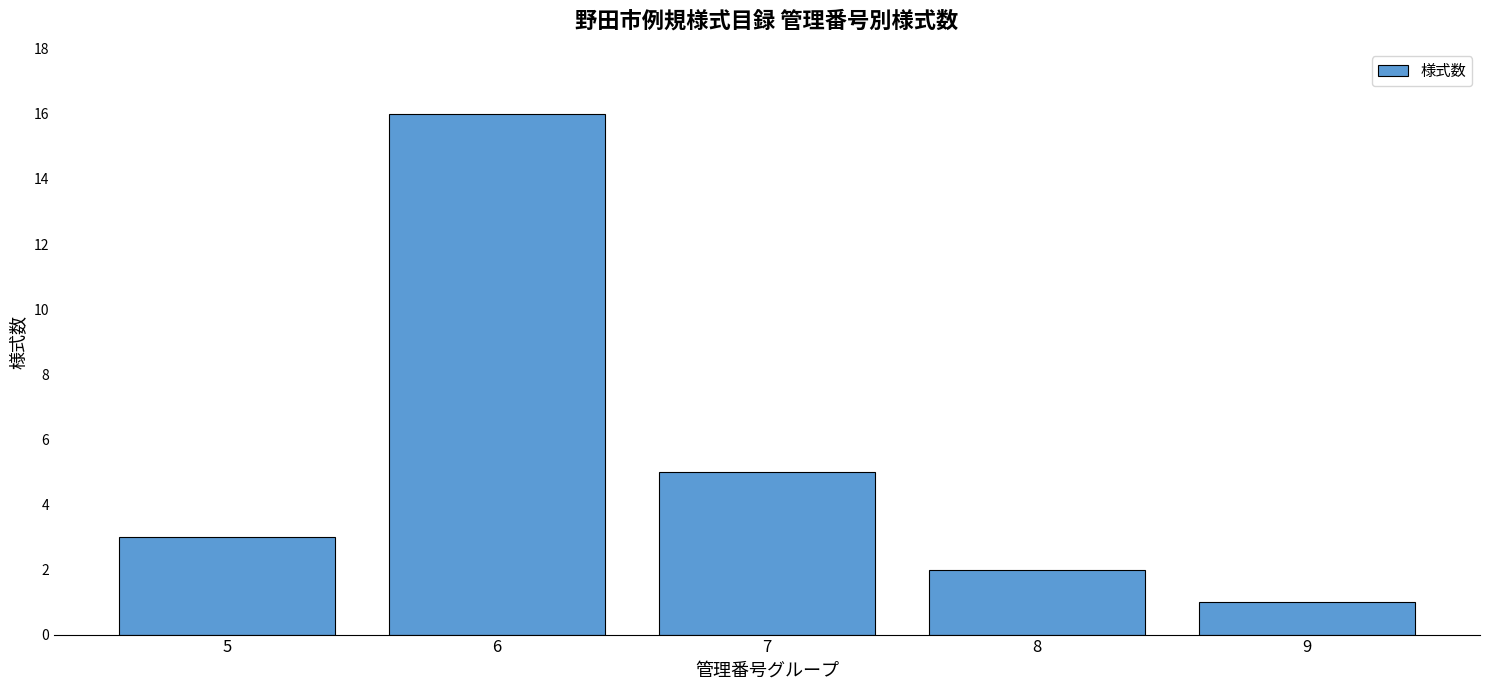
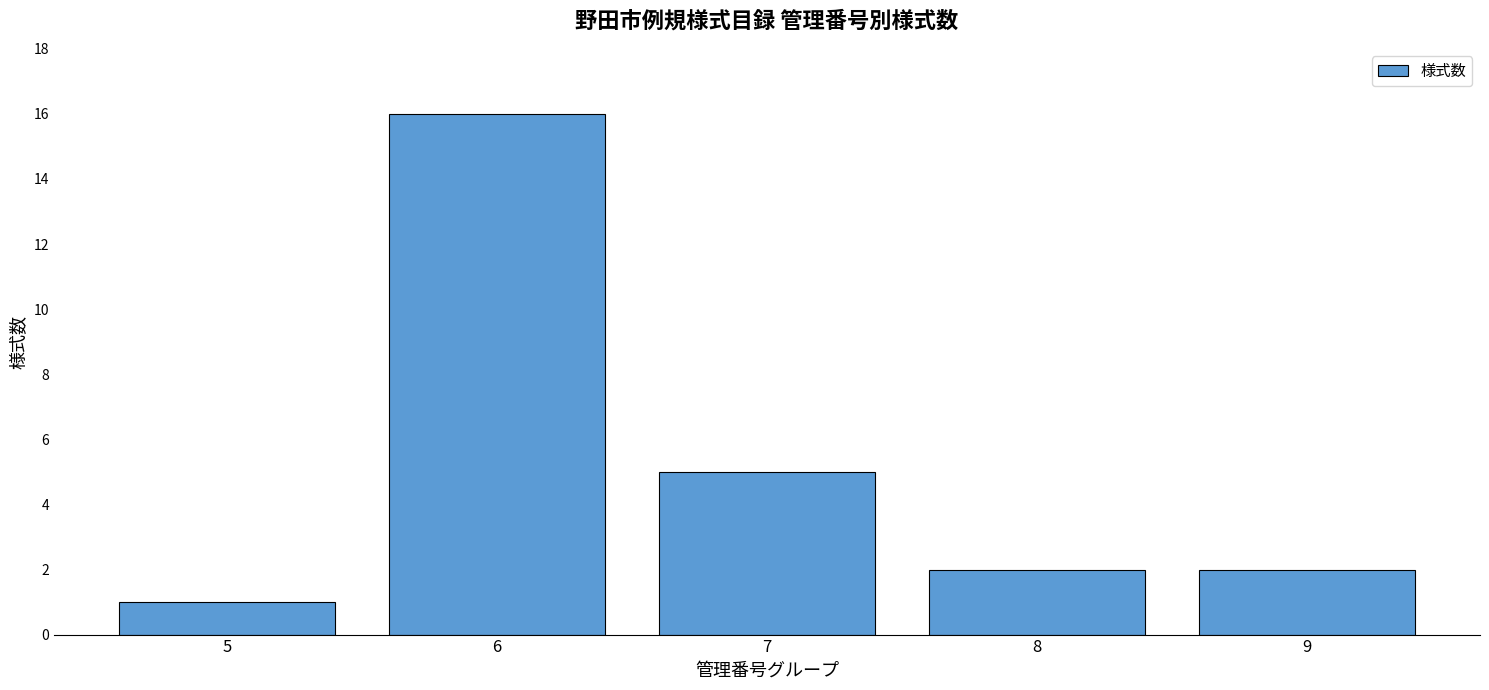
  {
-   "5": 3,
+   "5": 1,
    "6": 16,
    "7": 5,
    "8": 2,
-   "9": 1
+   "9": 2
  }
